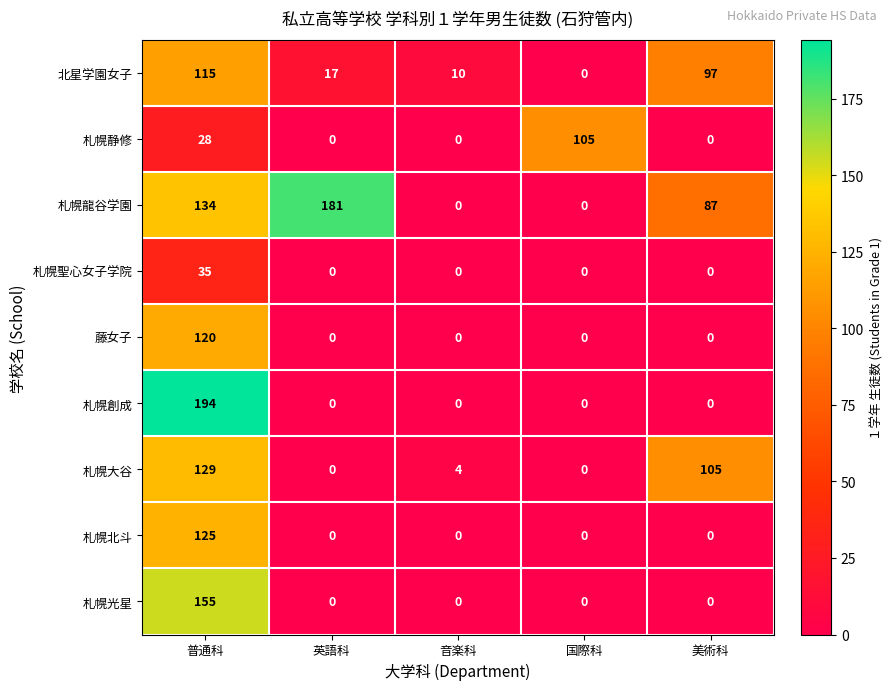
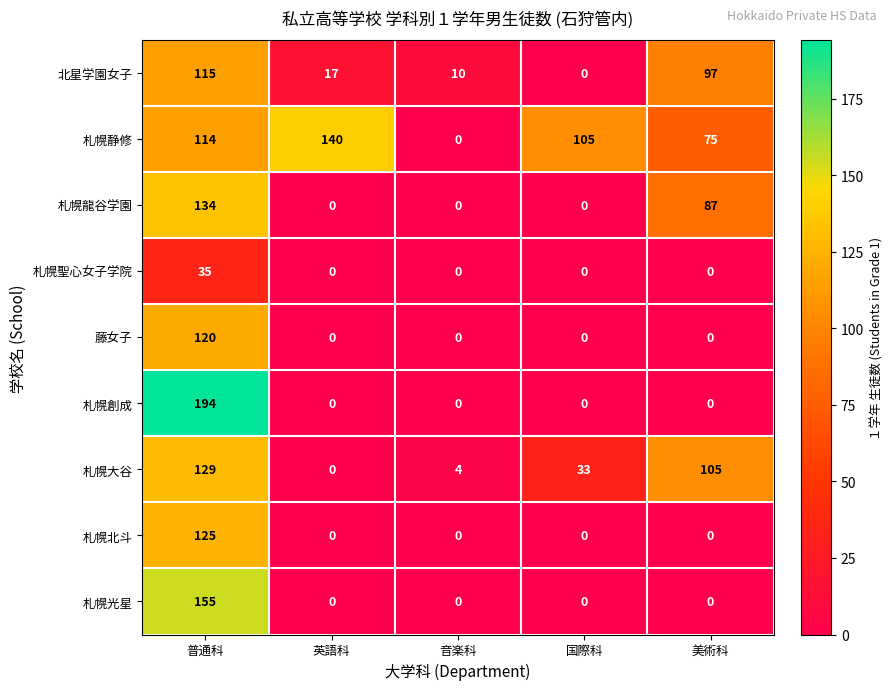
  {
    "北星学園女子": {
      "普通科": 115,
      "英語科": 17,
      "音楽科": 10,
      "国際科": 0,
      "美術科": 97
    },
    "札幌静修": {
-     "普通科": 28,
-     "英語科": 0,
+     "普通科": 114,
+     "英語科": 140,
      "音楽科": 0,
      "国際科": 105,
-     "美術科": 0
+     "美術科": 75
    },
    "札幌龍谷学園": {
      "普通科": 134,
-     "英語科": 181,
+     "英語科": 0,
      "音楽科": 0,
      "国際科": 0,
      "美術科": 87
    },
    "札幌聖心女子学院": {
      "普通科": 35,
      "英語科": 0,
      "音楽科": 0,
      "国際科": 0,
      "美術科": 0
    },
    "藤女子": {
      "普通科": 120,
      "英語科": 0,
      "音楽科": 0,
      "国際科": 0,
      "美術科": 0
    },
    "札幌創成": {
      "普通科": 194,
      "英語科": 0,
      "音楽科": 0,
      "国際科": 0,
      "美術科": 0
    },
    "札幌大谷": {
      "普通科": 129,
      "英語科": 0,
      "音楽科": 4,
-     "国際科": 0,
+     "国際科": 33,
      "美術科": 105
    },
    "札幌北斗": {
      "普通科": 125,
      "英語科": 0,
      "音楽科": 0,
      "国際科": 0,
      "美術科": 0
    },
    "札幌光星": {
      "普通科": 155,
      "英語科": 0,
      "音楽科": 0,
      "国際科": 0,
      "美術科": 0
    }
  }
